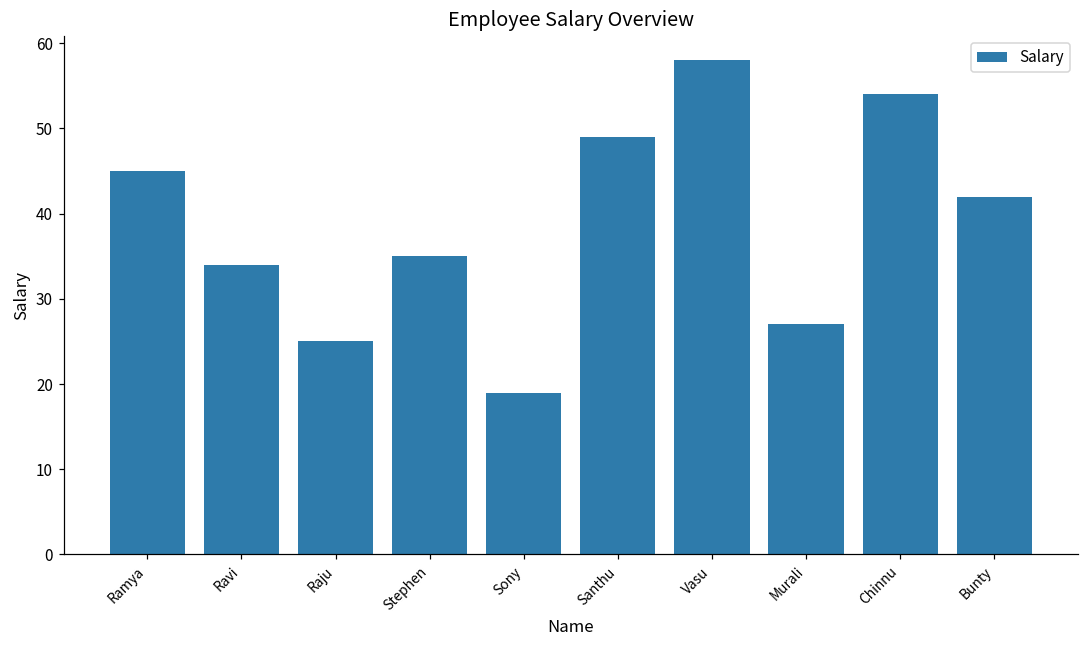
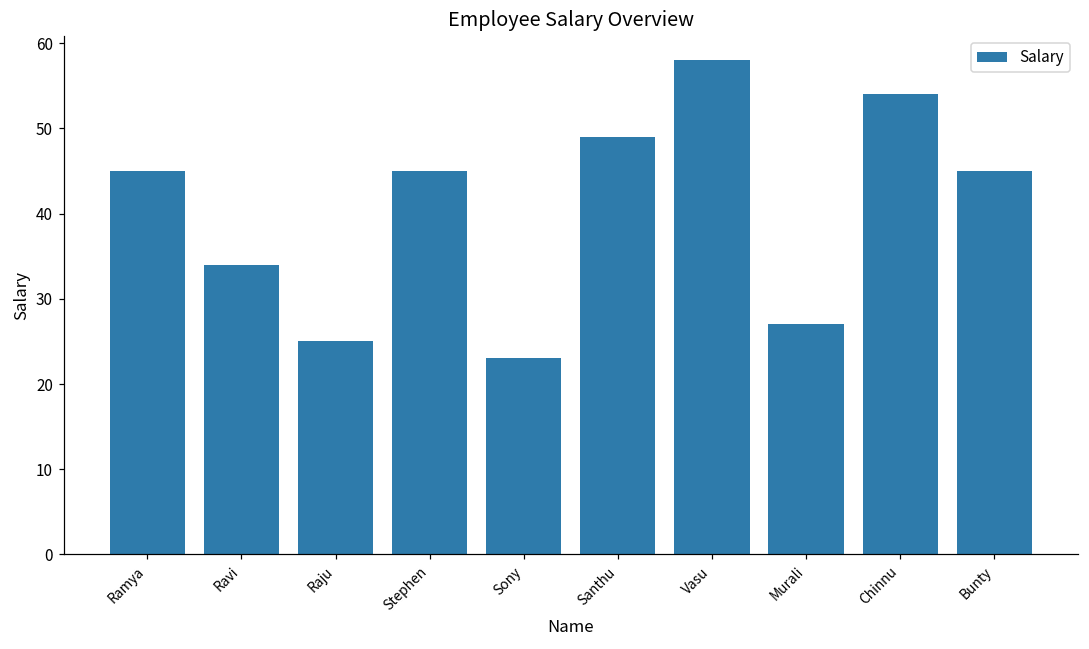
  {
    "Ramya": 45,
    "Ravi": 34,
    "Raju": 25,
-   "Stephen": 35,
-   "Sony": 19,
+   "Stephen": 45,
+   "Sony": 23,
    "Santhu": 49,
    "Vasu": 58,
    "Murali": 27,
    "Chinnu": 54,
-   "Bunty": 42
+   "Bunty": 45
  }
